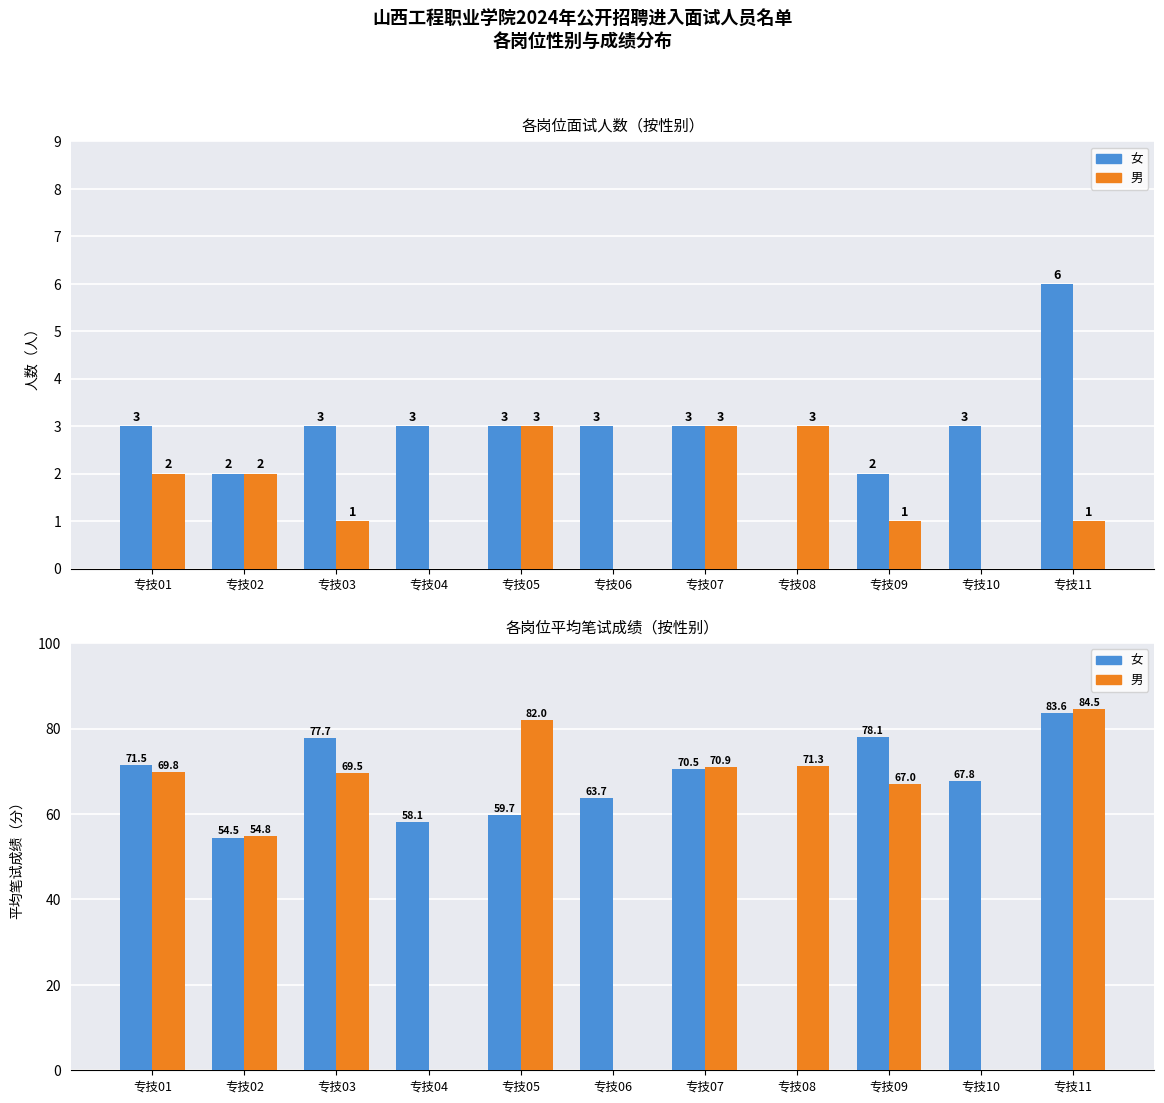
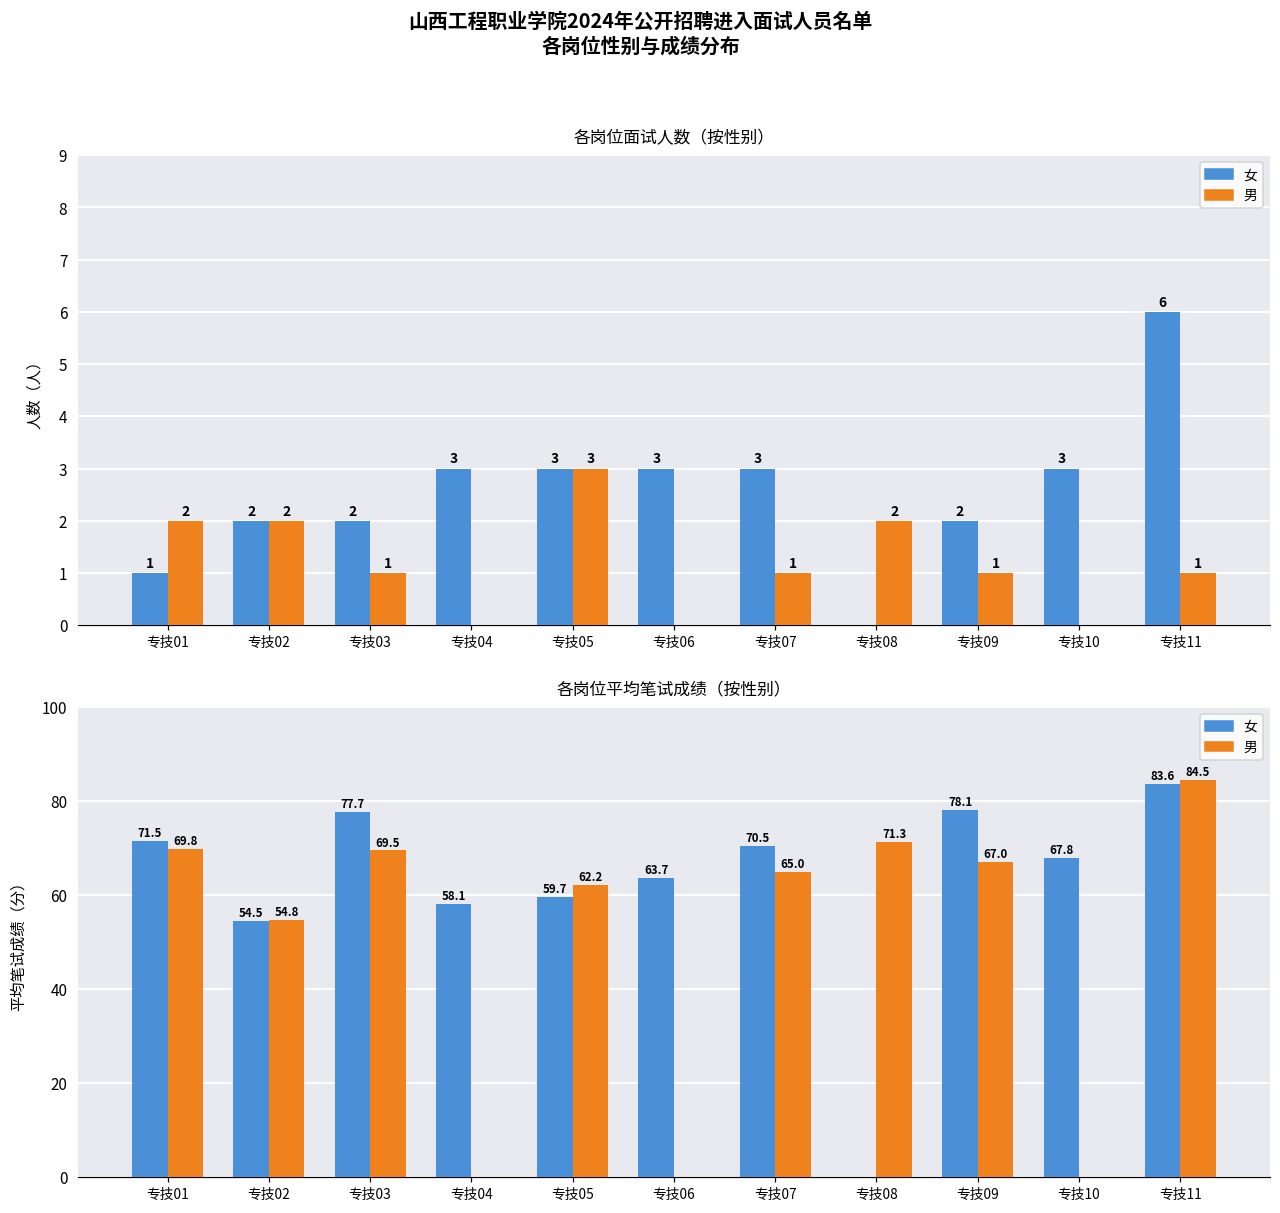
  {
    "各岗位面试人数（按性别）": {
      "女": {
-       "专技01": 3,
+       "专技01": 1,
        "专技02": 2,
-       "专技03": 3,
+       "专技03": 2,
        "专技04": 3,
        "专技05": 3,
        "专技06": 3,
        "专技07": 3,
        "专技09": 2,
        "专技10": 3,
        "专技11": 6
      },
      "男": {
        "专技01": 2,
        "专技02": 2,
        "专技03": 1,
        "专技05": 3,
-       "专技07": 3,
-       "专技08": 3,
+       "专技07": 1,
+       "专技08": 2,
        "专技09": 1,
        "专技11": 1
      }
    },
    "各岗位平均笔试成绩（按性别）": {
      "女": {
        "专技01": 71.5,
        "专技02": 54.5,
        "专技03": 77.7,
        "专技04": 58.1,
        "专技05": 59.7,
        "专技06": 63.7,
        "专技07": 70.5,
        "专技09": 78.1,
        "专技10": 67.8,
        "专技11": 83.6
      },
      "男": {
        "专技01": 69.8,
        "专技02": 54.8,
        "专技03": 69.5,
-       "专技05": 82.0,
-       "专技07": 70.9,
+       "专技05": 62.2,
+       "专技07": 65.0,
        "专技08": 71.3,
        "专技09": 67.0,
        "专技11": 84.5
      }
    }
  }
